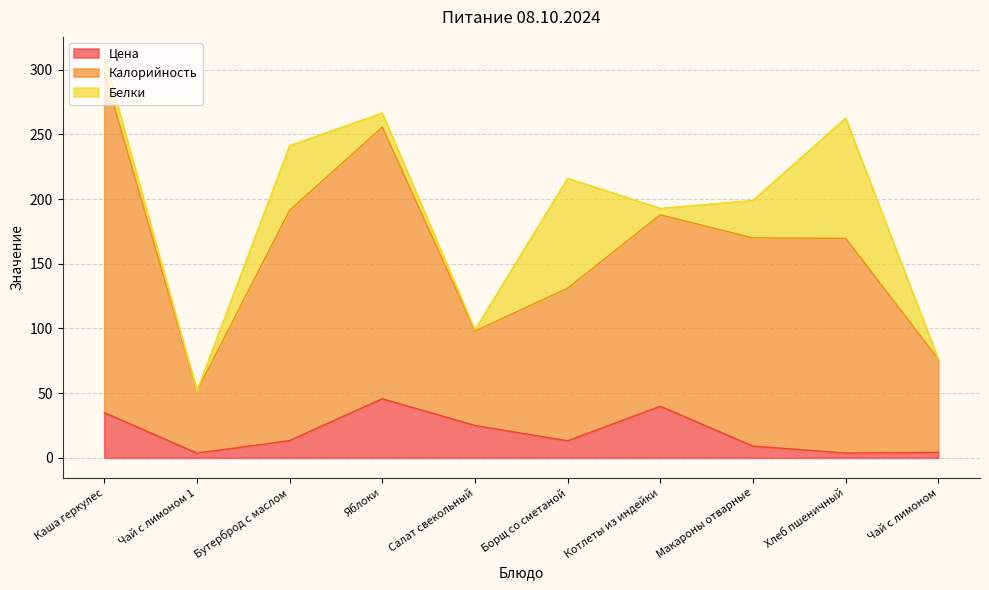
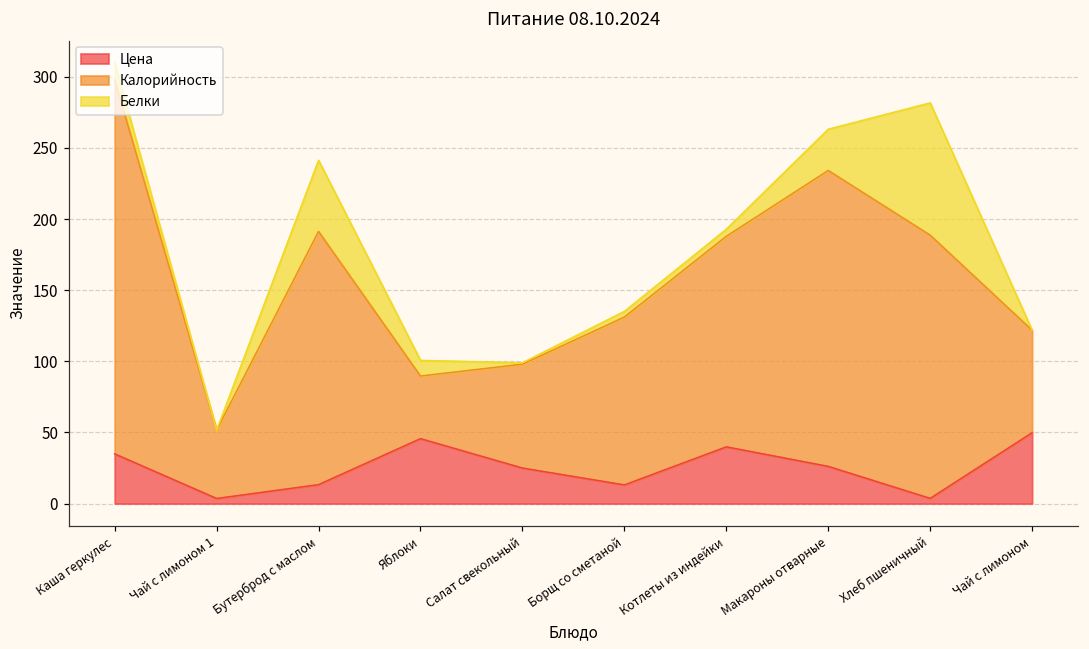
  {
    "Цена": {
      "Каша геркулес": 35,
      "Чай с лимоном 1": 4,
      "Бутерброд с маслом": 13,
      "Яблоки": 46,
      "Салат свекольный": 25,
      "Борщ со сметаной": 13,
      "Котлеты из индейки": 40,
-     "Макароны отварные": 9,
+     "Макароны отварные": 26,
      "Хлеб пшеничный": 4,
-     "Чай с лимоном": 4
+     "Чай с лимоном": 50
    },
    "Калорийность": {
      "Бутерброд с маслом": 178,
-     "Яблоки": 210,
+     "Яблоки": 44,
      "Борщ со сметаной": 118,
      "Котлеты из индейки": 148,
-     "Макароны отварные": 161,
-     "Хлеб пшеничный": 166
+     "Макароны отварные": 208,
+     "Хлеб пшеничный": 185
    },
    "Белки": {
      "Бутерброд с маслом": 50,
      "Яблоки": 11,
-     "Борщ со сметаной": 85,
+     "Борщ со сметаной": 4,
      "Котлеты из индейки": 5,
      "Макароны отварные": 29,
      "Хлеб пшеничный": 93
    }
  }
